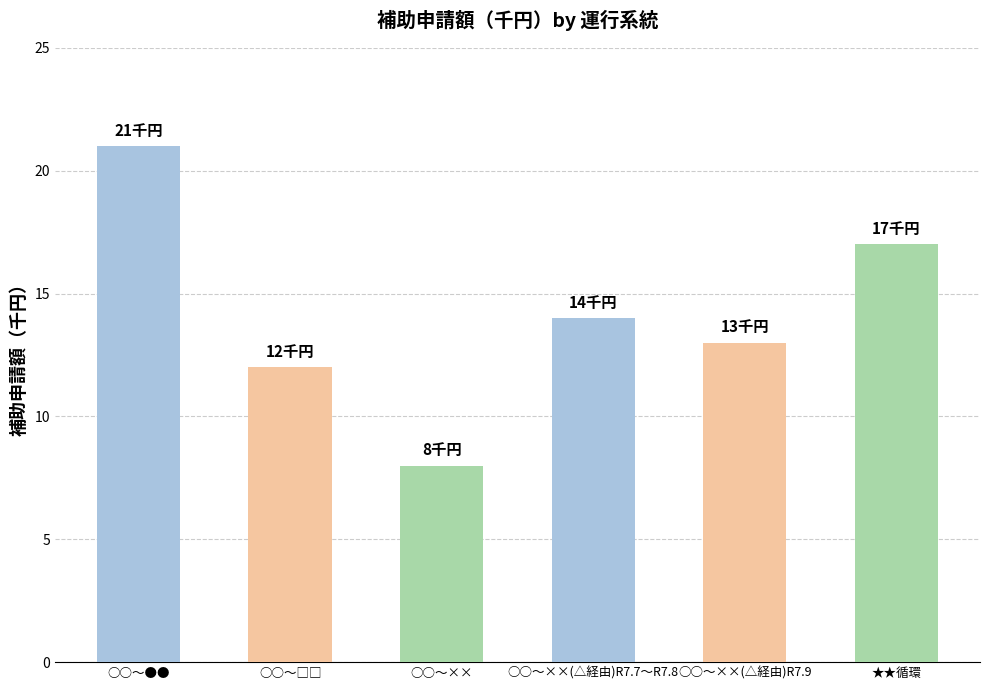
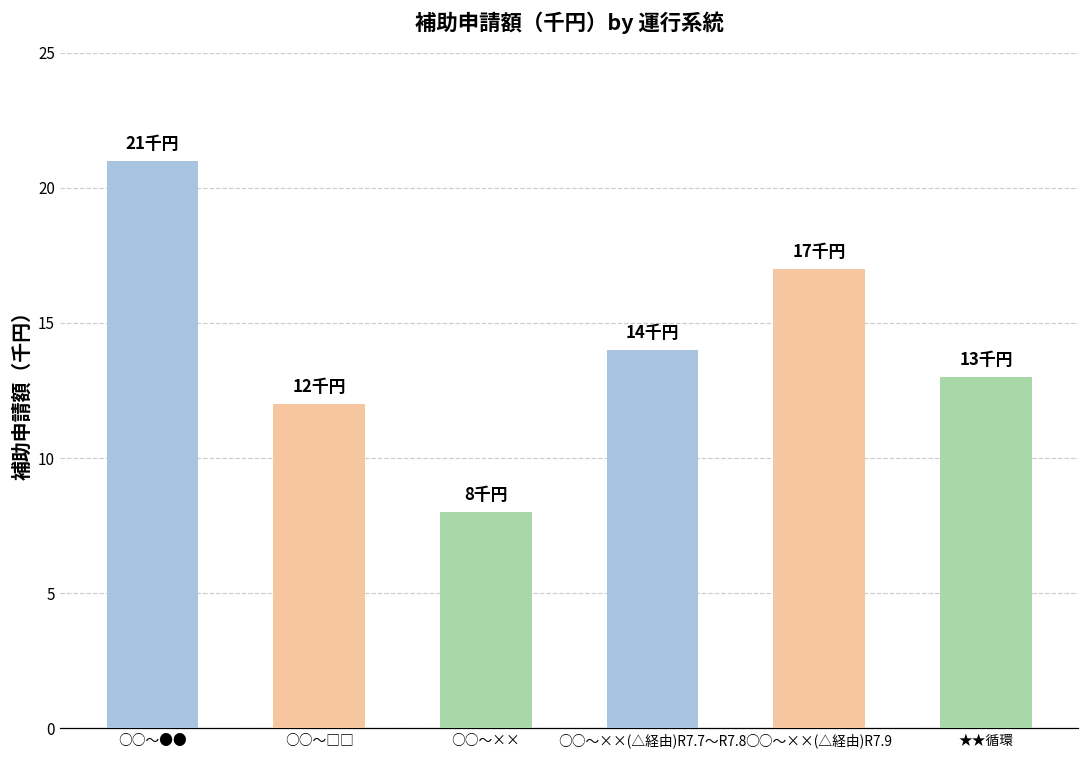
  {
    "○○～●●": 21,
    "○○～□□": 12,
    "○○～××": 8,
    "○○～××(△経由)R7.7～R7.8": 14,
-   "○○～××(△経由)R7.9": 13,
-   "★★循環": 17
+   "○○～××(△経由)R7.9": 17,
+   "★★循環": 13
  }
